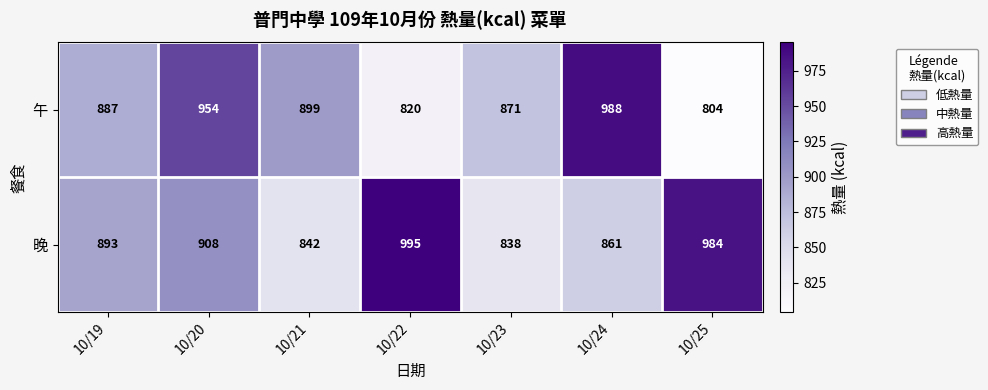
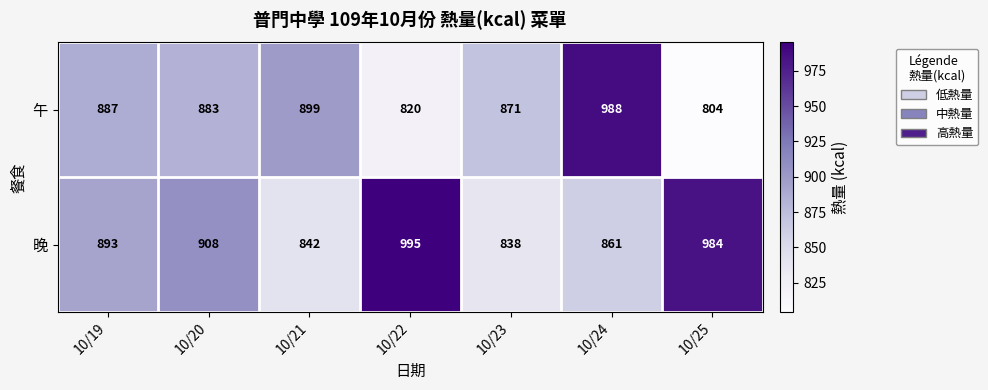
  {
    "午": {
      "10/19": 887,
-     "10/20": 954,
+     "10/20": 883,
      "10/21": 899,
      "10/22": 820,
      "10/23": 871,
      "10/24": 988,
      "10/25": 804
    },
    "晚": {
      "10/19": 893,
      "10/20": 908,
      "10/21": 842,
      "10/22": 995,
      "10/23": 838,
      "10/24": 861,
      "10/25": 984
    }
  }
